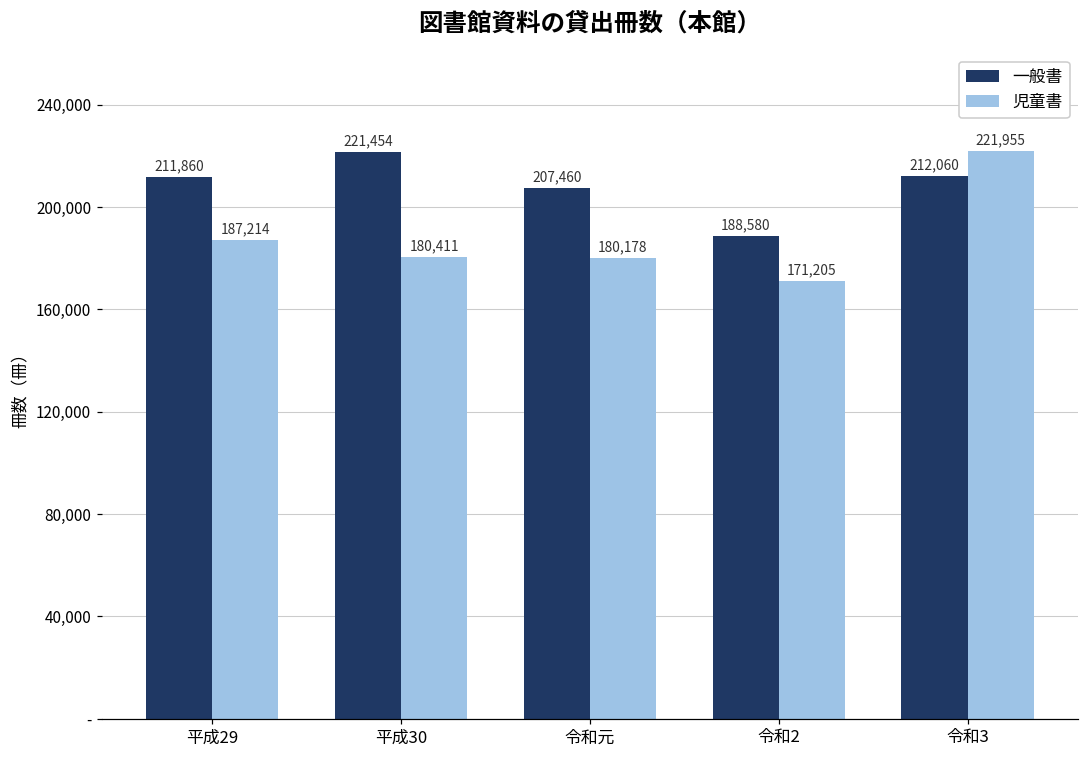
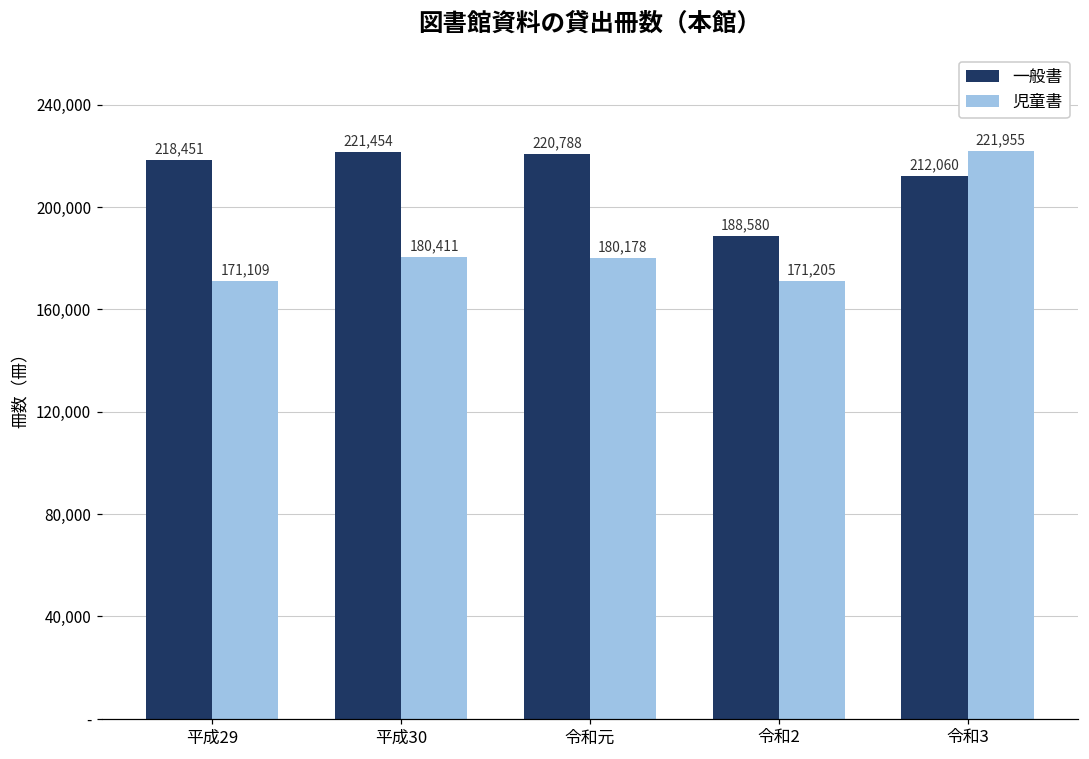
  {
    "一般書": {
-     "平成29": "211,860",
+     "平成29": "218,451",
      "平成30": "221,454",
-     "令和元": "207,460",
+     "令和元": "220,788",
      "令和2": "188,580",
      "令和3": "212,060"
    },
    "児童書": {
-     "平成29": "187,214",
+     "平成29": "171,109",
      "平成30": "180,411",
      "令和元": "180,178",
      "令和2": "171,205",
      "令和3": "221,955"
    }
  }
